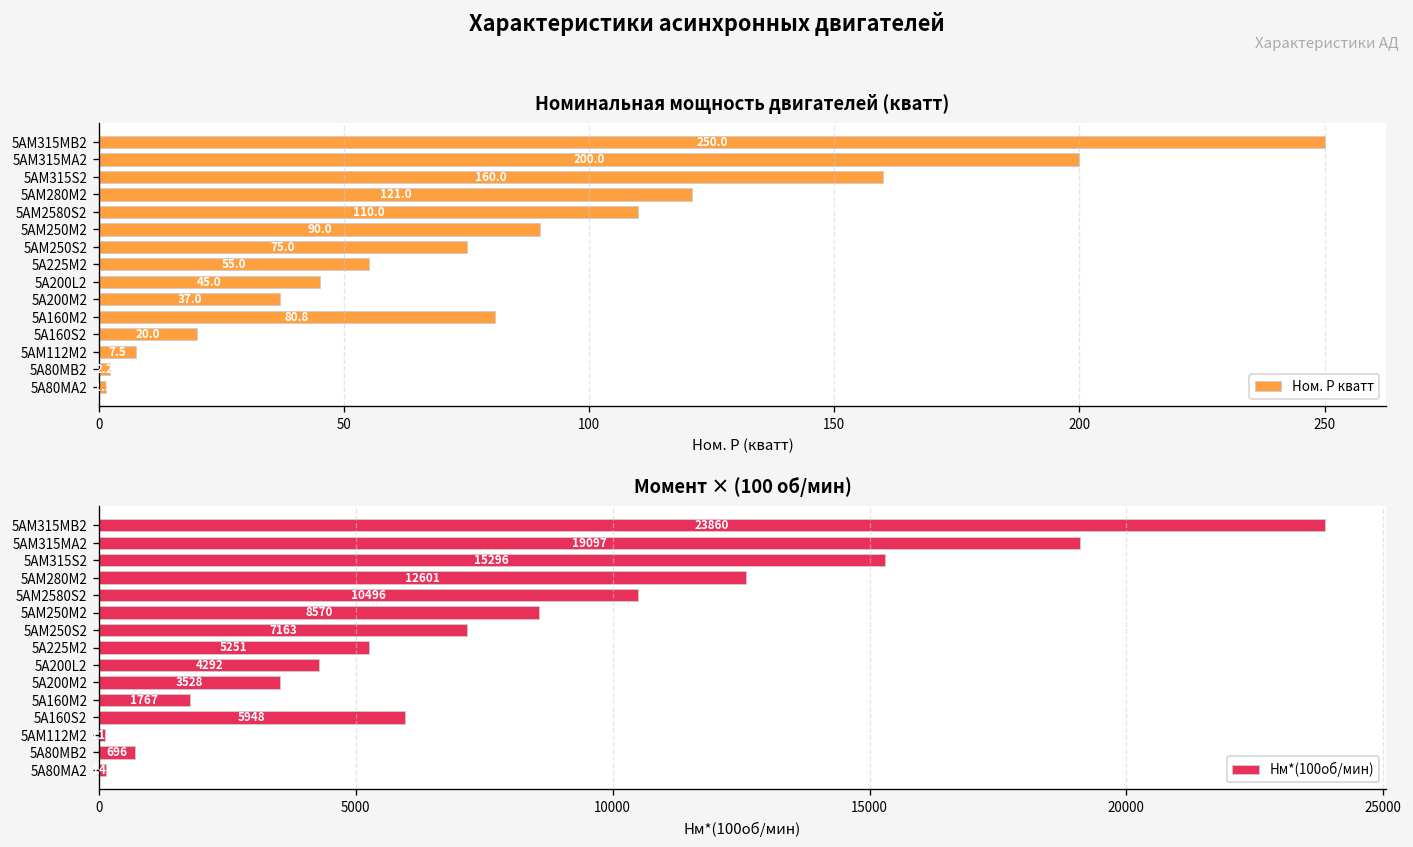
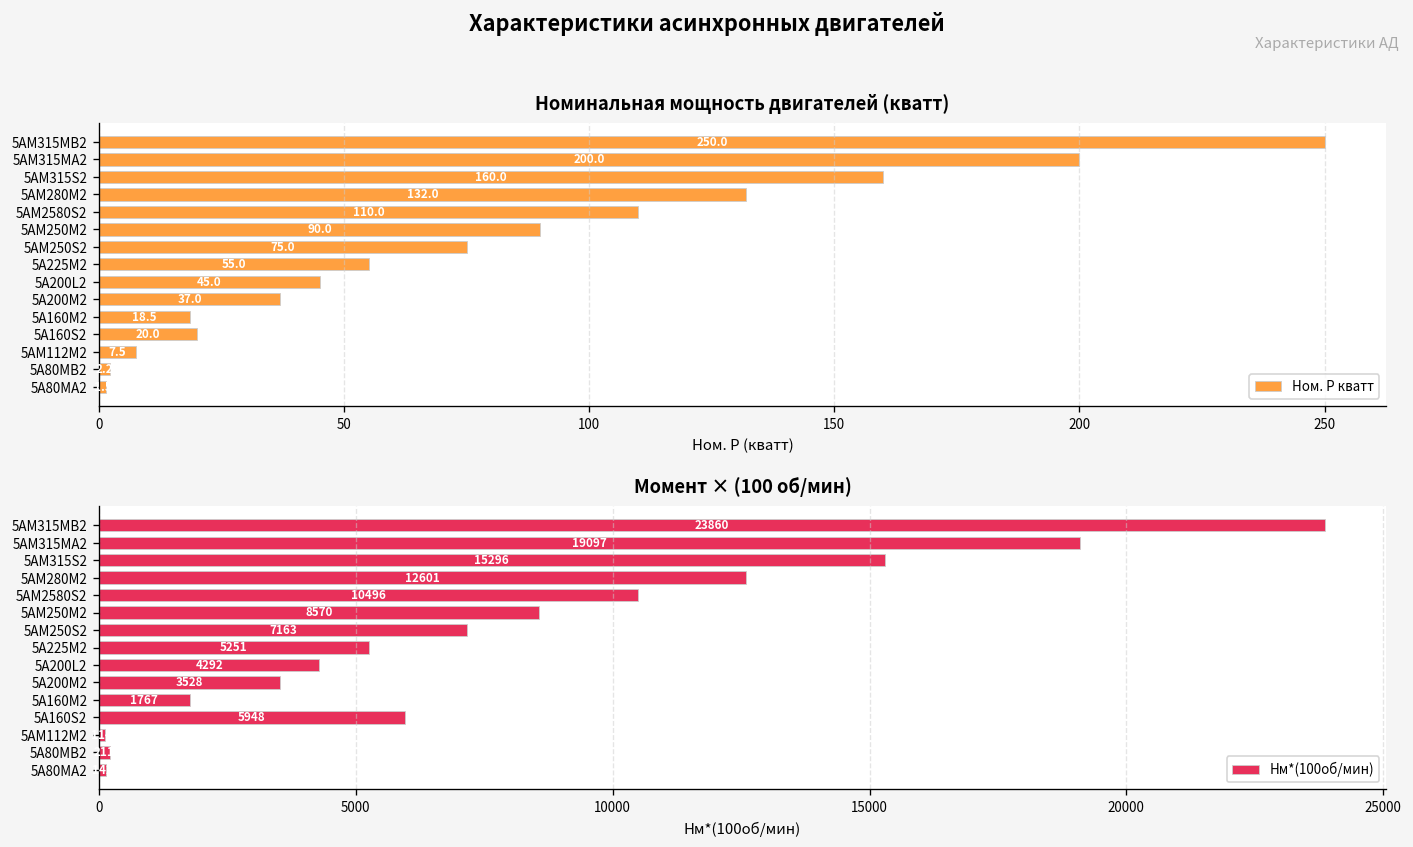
  {
    "Номинальная мощность двигателей (кватт)": {
      "5АМ315МВ2": 250.0,
      "5АМ315МА2": 200.0,
      "5АМ315S2": 160.0,
-     "5АМ280М2": 121.0,
+     "5АМ280М2": 132.0,
      "5АМ2580S2": 110.0,
      "5АМ250М2": 90.0,
      "5АМ250S2": 75.0,
      "5А225М2": 55.0,
      "5А200L2": 45.0,
      "5А200М2": 37.0,
-     "5А160М2": 80.8,
+     "5А160М2": 18.5,
      "5А160S2": 20.0,
      "5АМ112М2": 7.5,
      "5А80МВ2": 2.2
    },
    "Момент × (100 об/мин)": {
      "5АМ112М2": 100,
-     "5А80МВ2": 700,
+     "5А80МВ2": 200,
      "5А80МА2": 100
    }
  }
